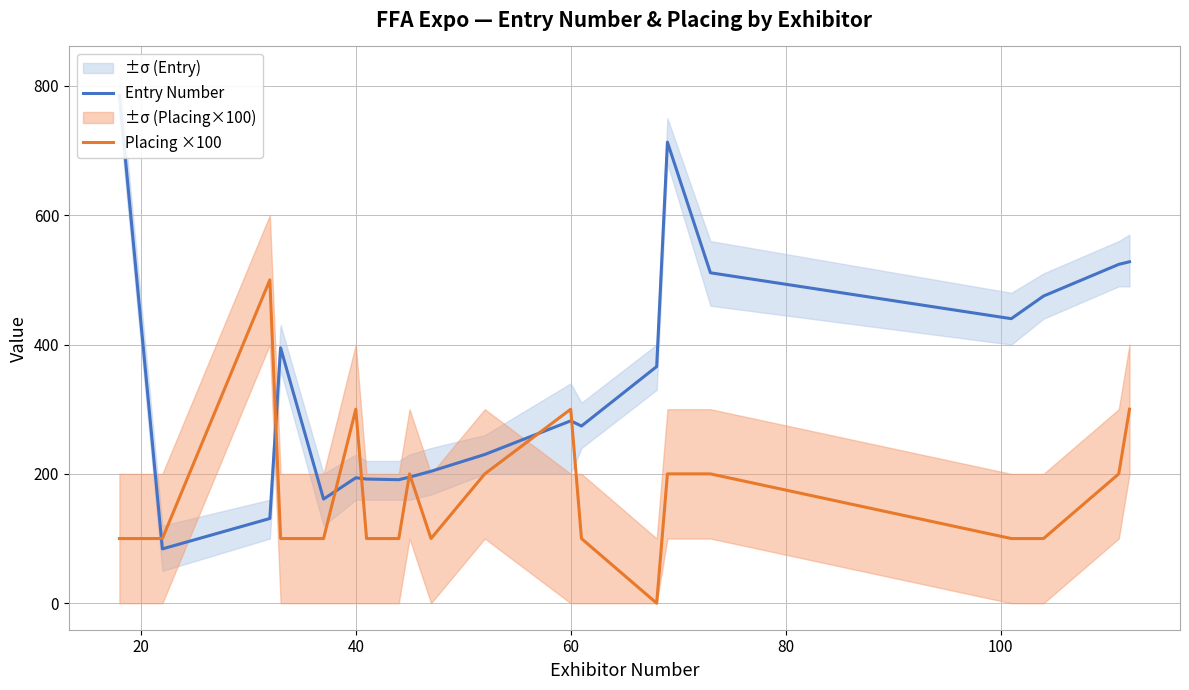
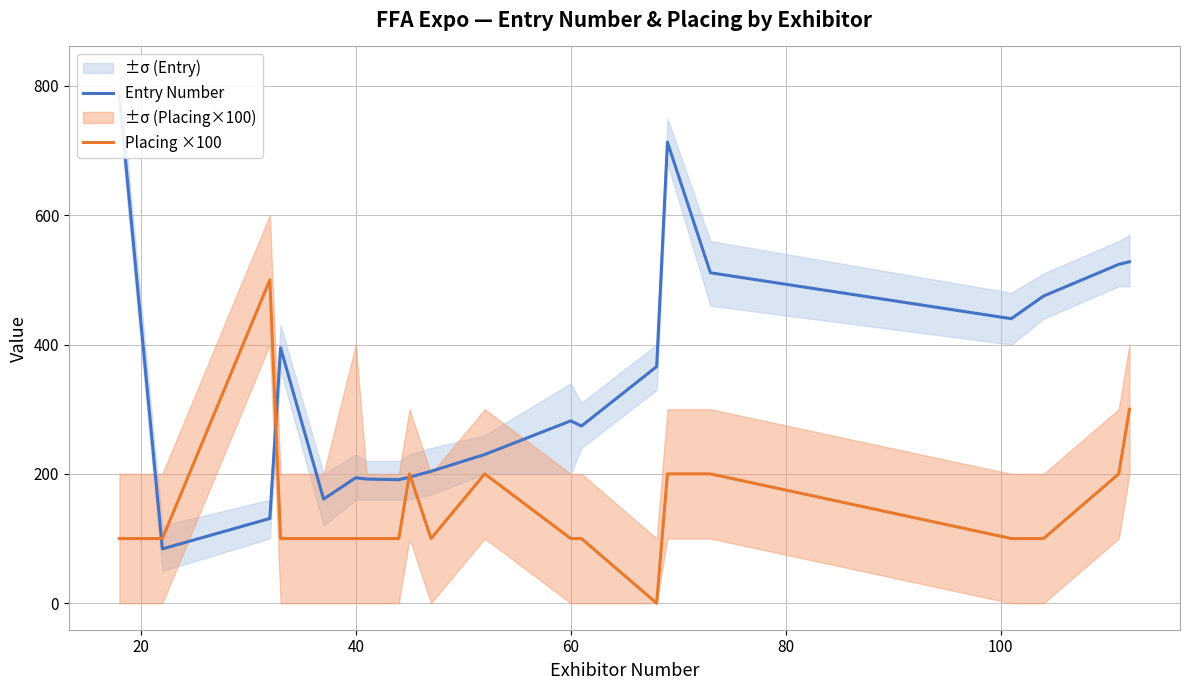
  {
    "Entry Number": {
      "40": 190,
      "60": 280
    },
    "Placing ×100": {
-     "40": 300,
-     "60": 300
+     "40": 100,
+     "60": 100
    },
    "±σ (Placing×100)": {
      "40": 400,
      "60": 200
    }
  }
